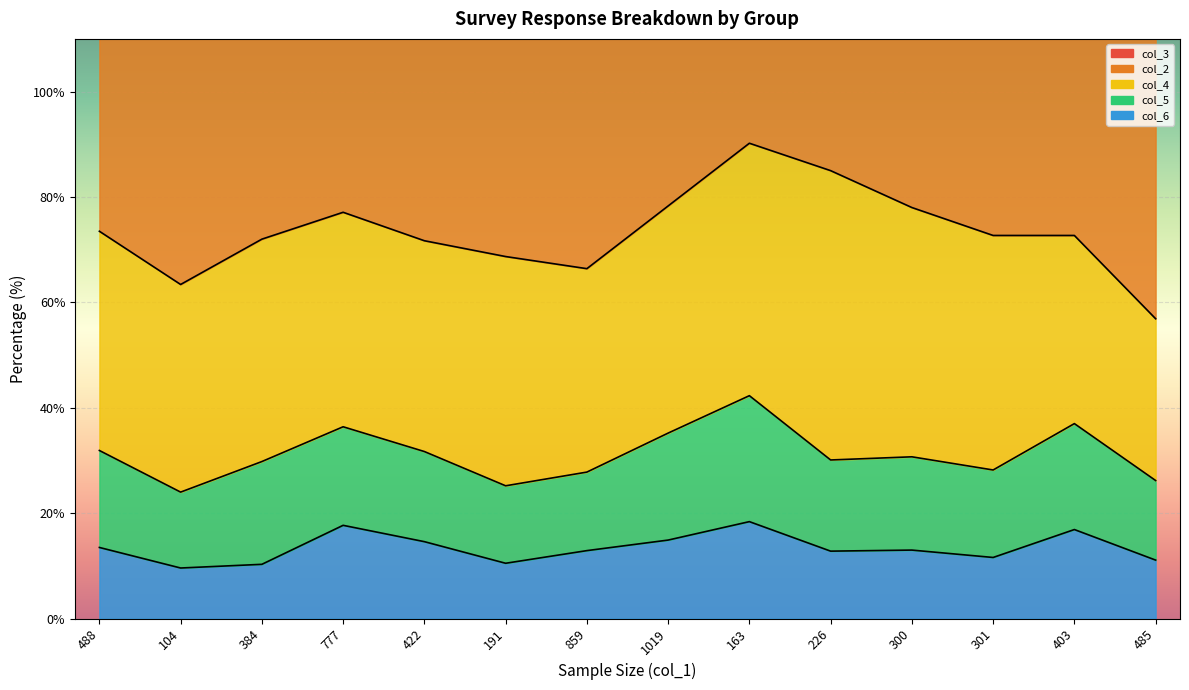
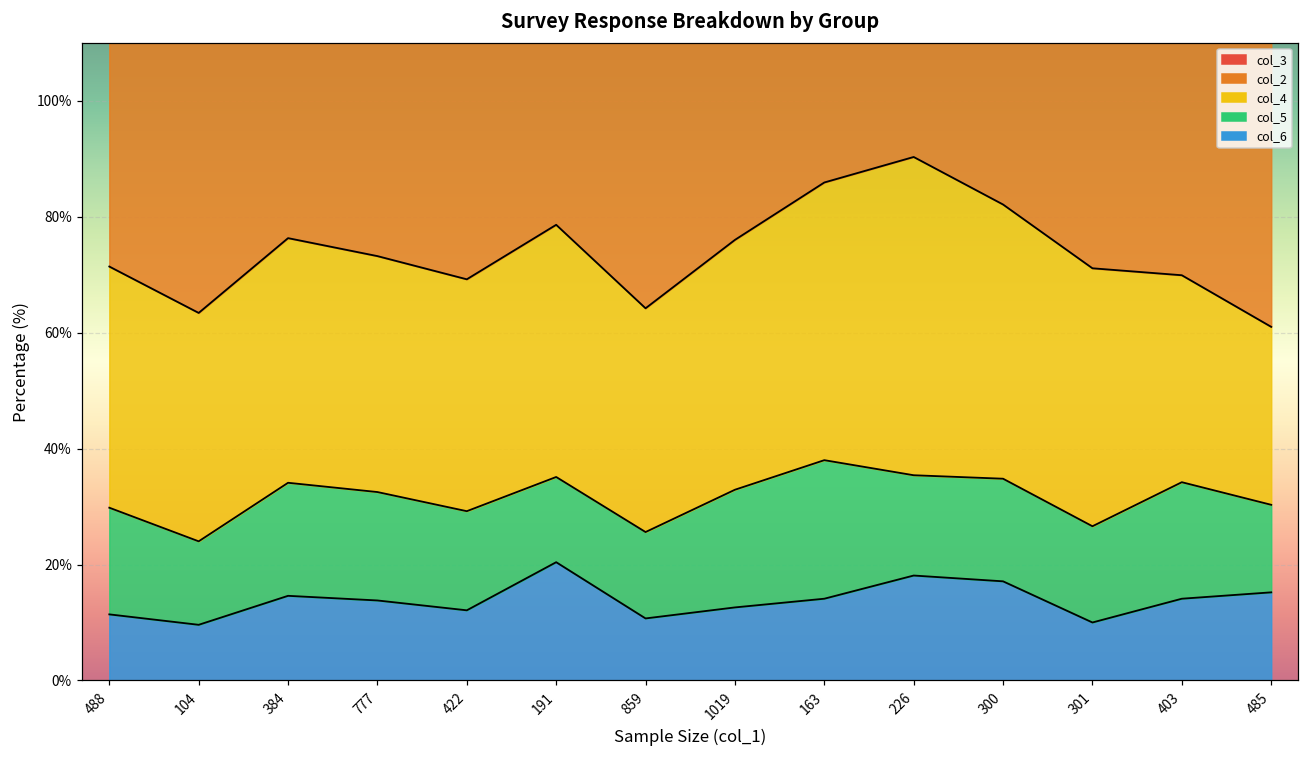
  {
    "col_6": {
-     "488": "14%",
+     "488": "11%",
      "104": "10%",
-     "384": "10%",
-     "777": "18%",
-     "422": "15%",
-     "191": "11%",
-     "859": "13%",
-     "1019": "15%",
-     "163": "18%",
-     "226": "13%",
-     "300": "13%",
-     "301": "12%",
-     "403": "17%",
-     "485": "11%"
+     "384": "15%",
+     "777": "14%",
+     "422": "12%",
+     "191": "20%",
+     "859": "11%",
+     "1019": "13%",
+     "163": "14%",
+     "226": "18%",
+     "300": "17%",
+     "301": "10%",
+     "403": "14%",
+     "485": "15%"
    },
    "col_5": {
      "488": "18%",
      "104": "14%",
      "384": "20%",
      "777": "19%",
      "422": "17%",
      "191": "15%",
      "859": "15%",
      "1019": "20%",
      "163": "24%",
      "226": "17%",
      "300": "18%",
      "301": "17%",
      "403": "20%",
      "485": "15%"
    },
    "col_4": {
      "488": "42%",
      "104": "39%",
      "384": "42%",
      "777": "41%",
      "422": "40%",
      "191": "44%",
      "859": "39%",
      "1019": "43%",
      "163": "48%",
      "226": "55%",
      "300": "47%",
      "301": "44%",
      "403": "36%",
      "485": "31%"
    }
  }
